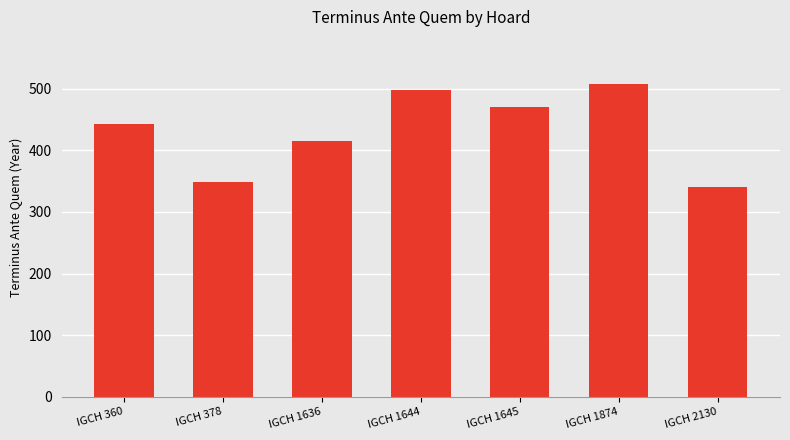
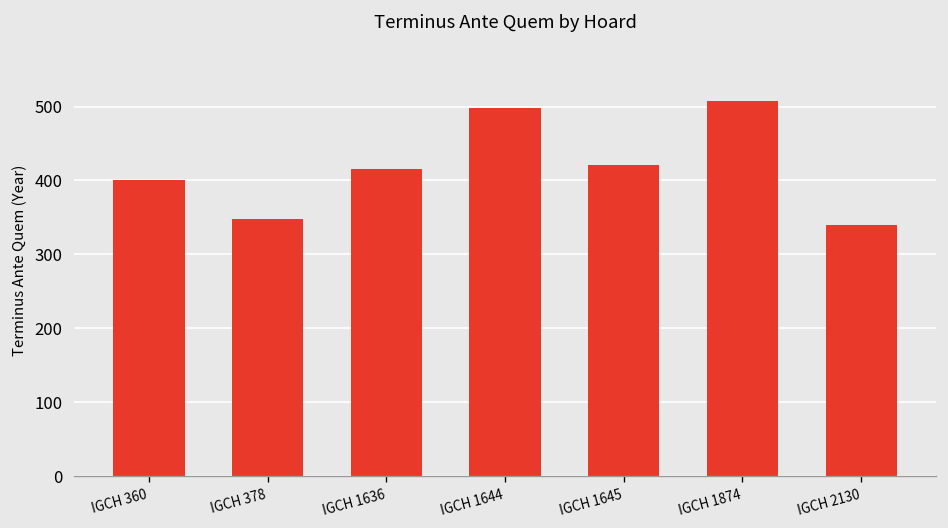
  {
-   "IGCH 360": 440,
+   "IGCH 360": 400,
    "IGCH 378": 350,
    "IGCH 1636": 420,
    "IGCH 1644": 500,
-   "IGCH 1645": 470,
+   "IGCH 1645": 420,
    "IGCH 1874": 510,
    "IGCH 2130": 340
  }
